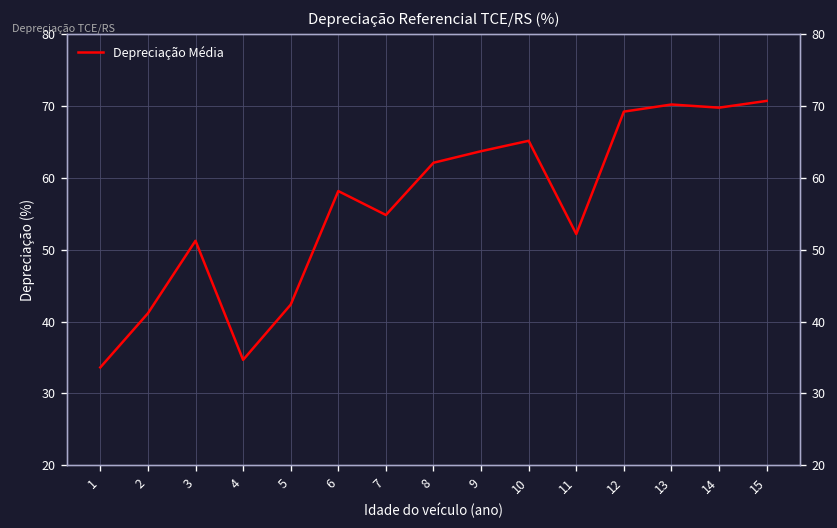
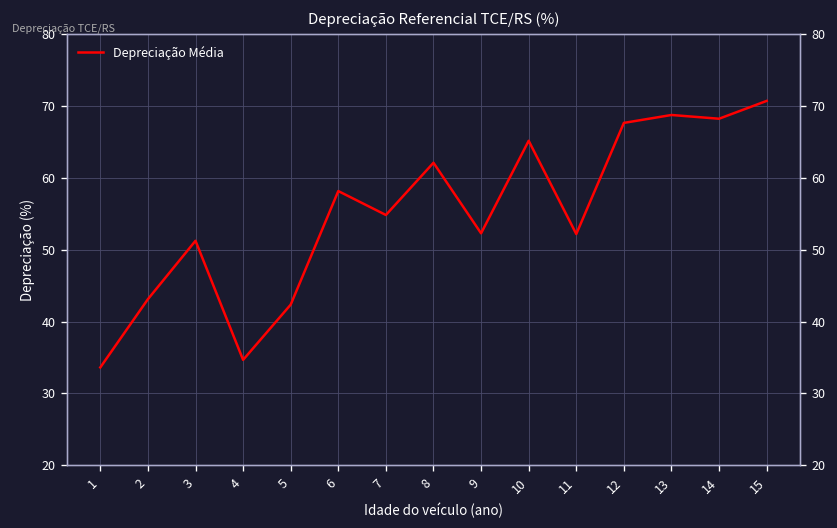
  {
    "1": 34,
-   "2": 41,
+   "2": 43,
    "3": 51,
    "4": 35,
    "5": 42,
    "6": 58,
    "7": 55,
    "8": 62,
-   "9": 64,
+   "9": 52,
    "10": 65,
    "11": 52,
-   "12": 69,
-   "13": 70,
-   "14": 70,
+   "12": 68,
+   "13": 69,
+   "14": 68,
    "15": 71
  }
